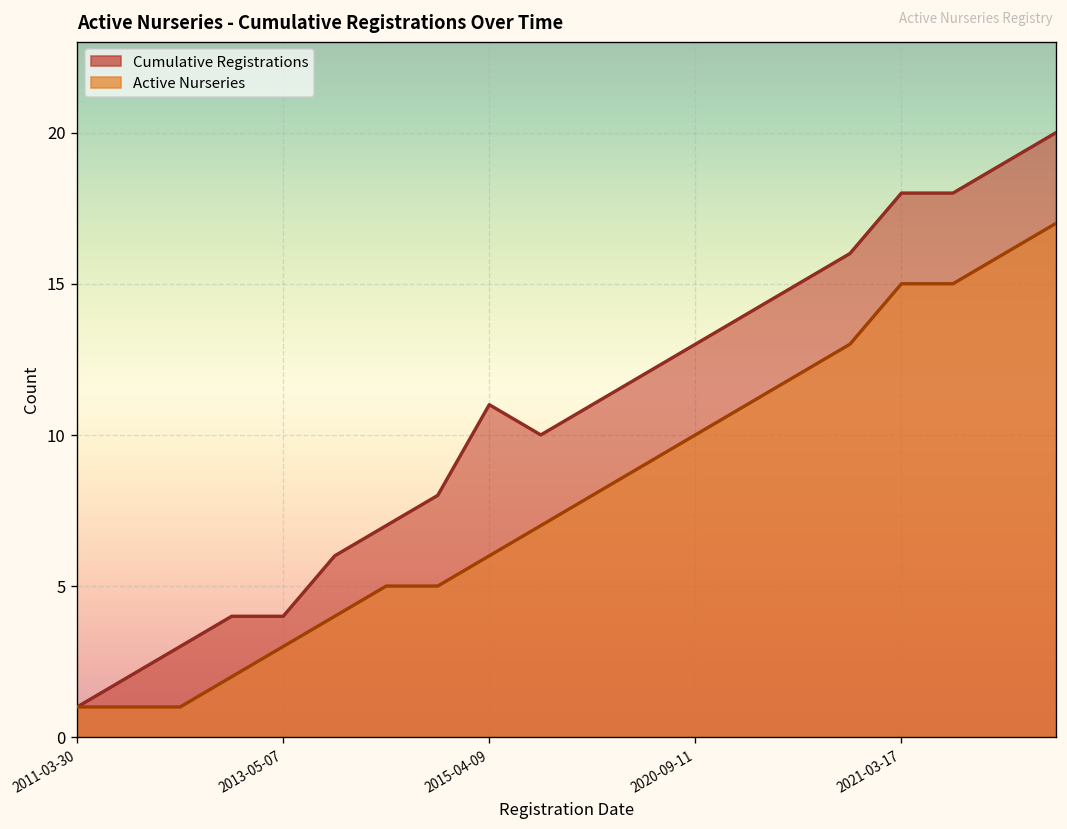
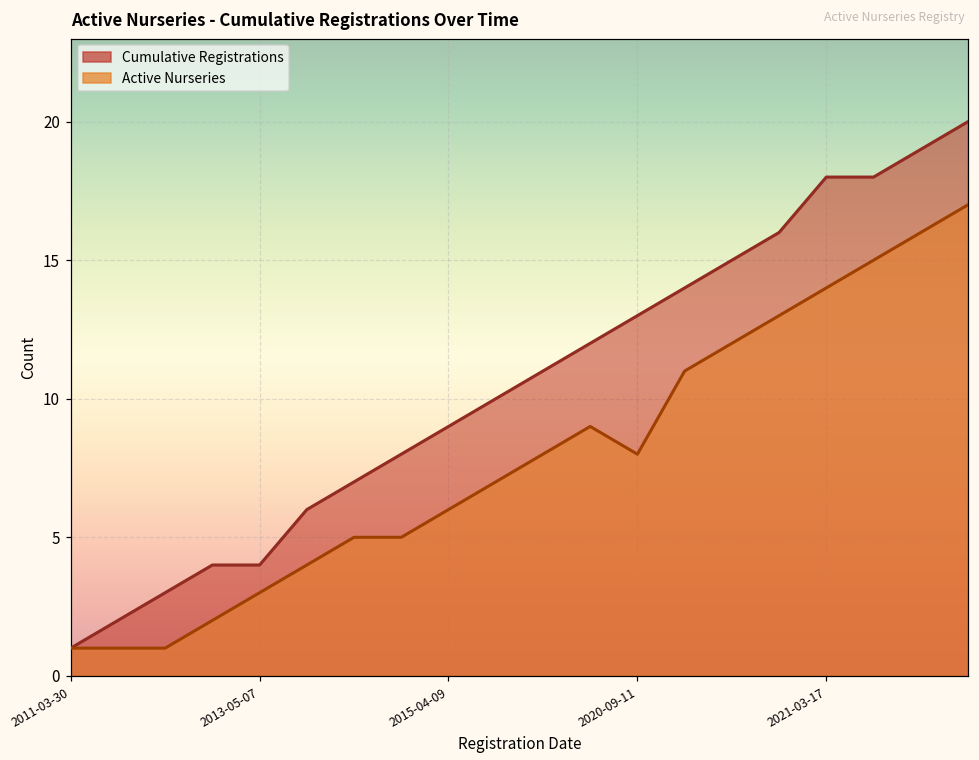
  {
    "Cumulative Registrations": {
      "2013-05-07": 4,
-     "2015-04-09": 11,
+     "2015-04-09": 9,
      "2020-09-11": 13,
      "2021-03-17": 18
    },
    "Active Nurseries": {
      "2013-05-07": 3,
      "2015-04-09": 6,
-     "2020-09-11": 10,
-     "2021-03-17": 15
+     "2020-09-11": 8,
+     "2021-03-17": 14
    }
  }
